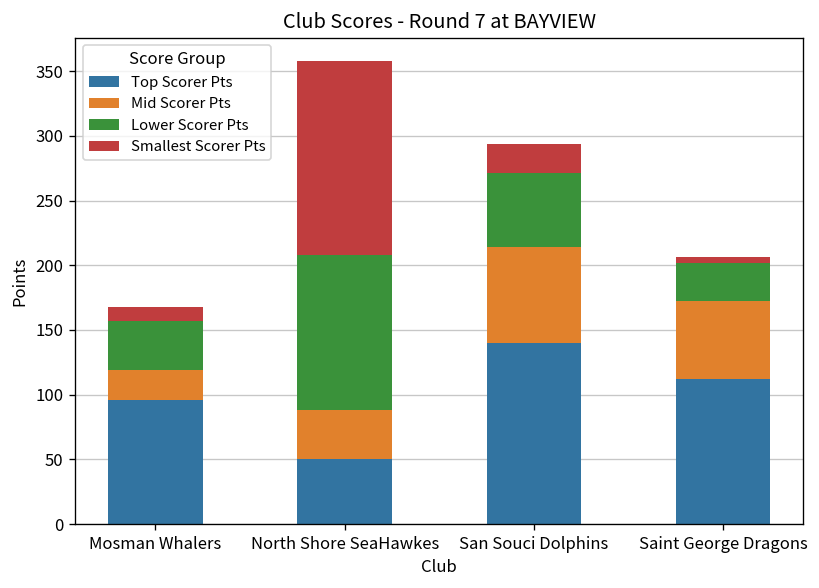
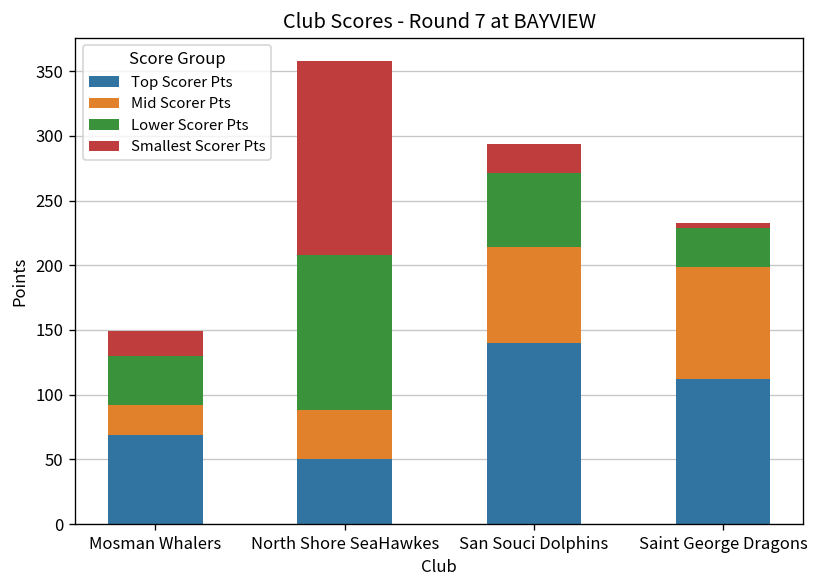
  {
    "Top Scorer Pts": {
-     "Mosman Whalers": 96,
+     "Mosman Whalers": 69,
      "North Shore SeaHawkes": 50,
      "San Souci Dolphins": 140,
      "Saint George Dragons": 112
    },
    "Mid Scorer Pts": {
      "Mosman Whalers": 23,
      "North Shore SeaHawkes": 38,
      "San Souci Dolphins": 74,
-     "Saint George Dragons": 60
+     "Saint George Dragons": 87
    },
    "Lower Scorer Pts": {
      "Mosman Whalers": 38,
      "North Shore SeaHawkes": 120,
      "San Souci Dolphins": 57,
      "Saint George Dragons": 30
    },
    "Smallest Scorer Pts": {
-     "Mosman Whalers": 11,
+     "Mosman Whalers": 19,
      "North Shore SeaHawkes": 150,
      "San Souci Dolphins": 23,
      "Saint George Dragons": 4
    }
  }
